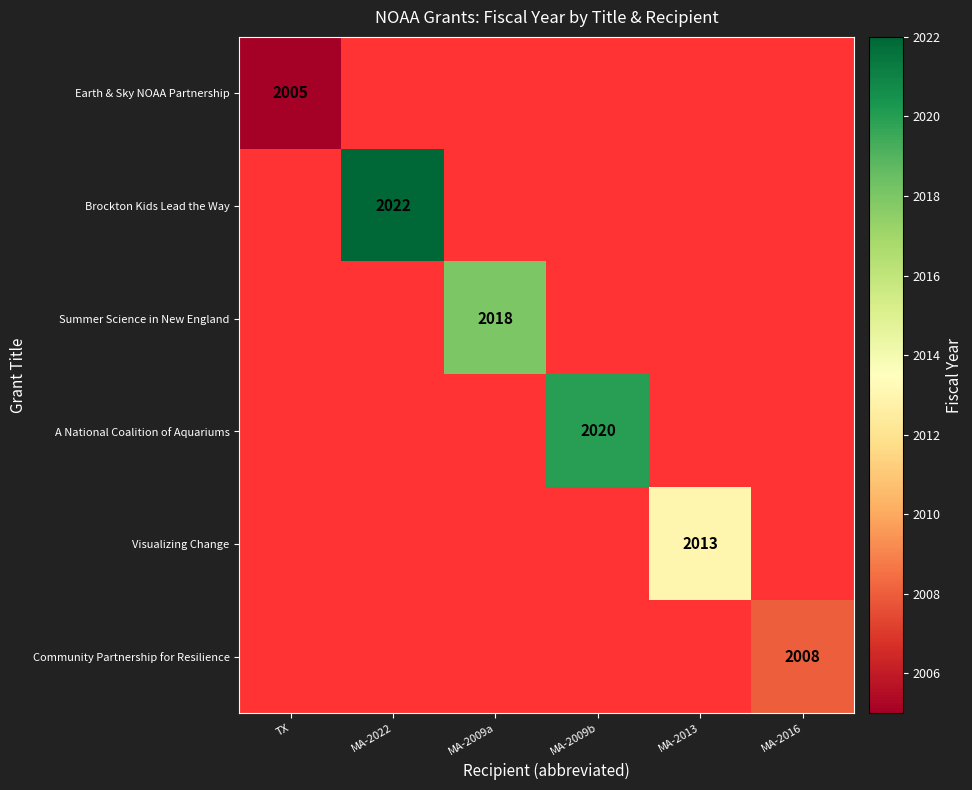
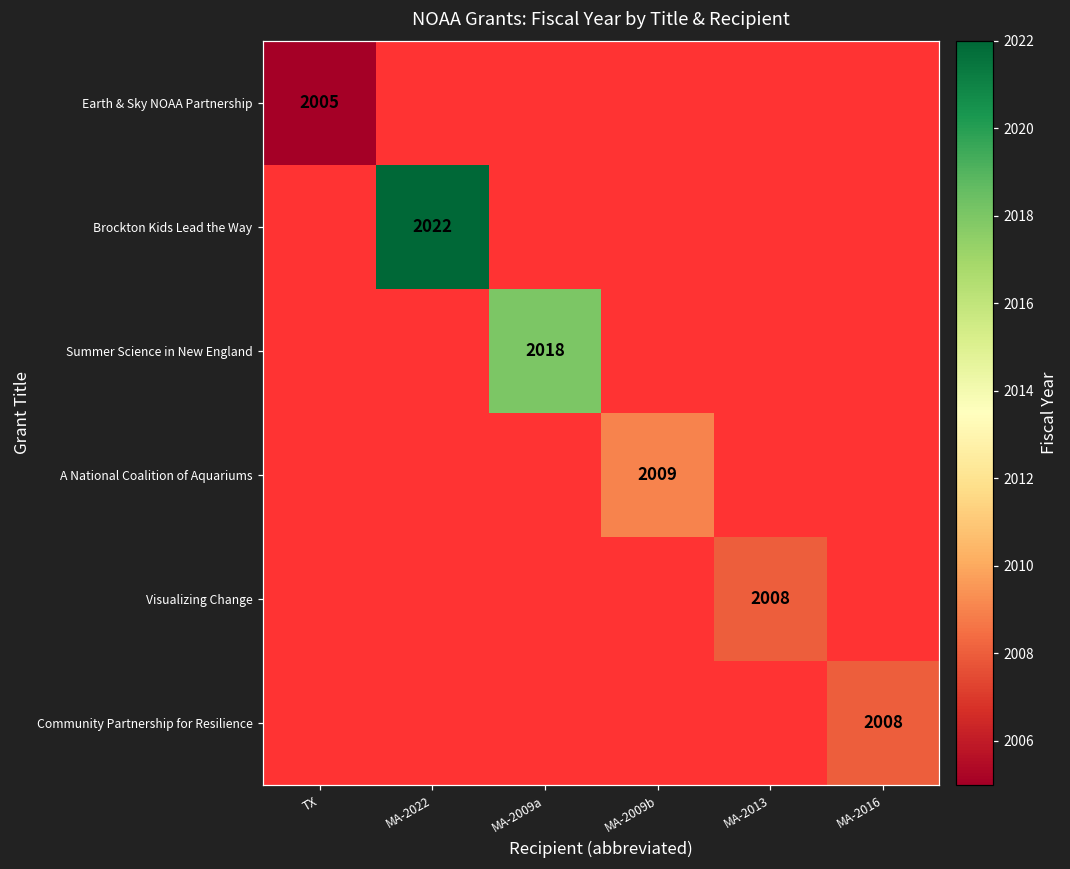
  {
    "Earth & Sky NOAA Partnership": {
      "TX": 2005
    },
    "Brockton Kids Lead the Way": {
      "MA-2022": 2022
    },
    "Summer Science in New England": {
      "MA-2009a": 2018
    },
    "A National Coalition of Aquariums": {
-     "MA-2009b": 2020
+     "MA-2009b": 2009
    },
    "Visualizing Change": {
-     "MA-2013": 2013
+     "MA-2013": 2008
    },
    "Community Partnership for Resilience": {
      "MA-2016": 2008
    }
  }
